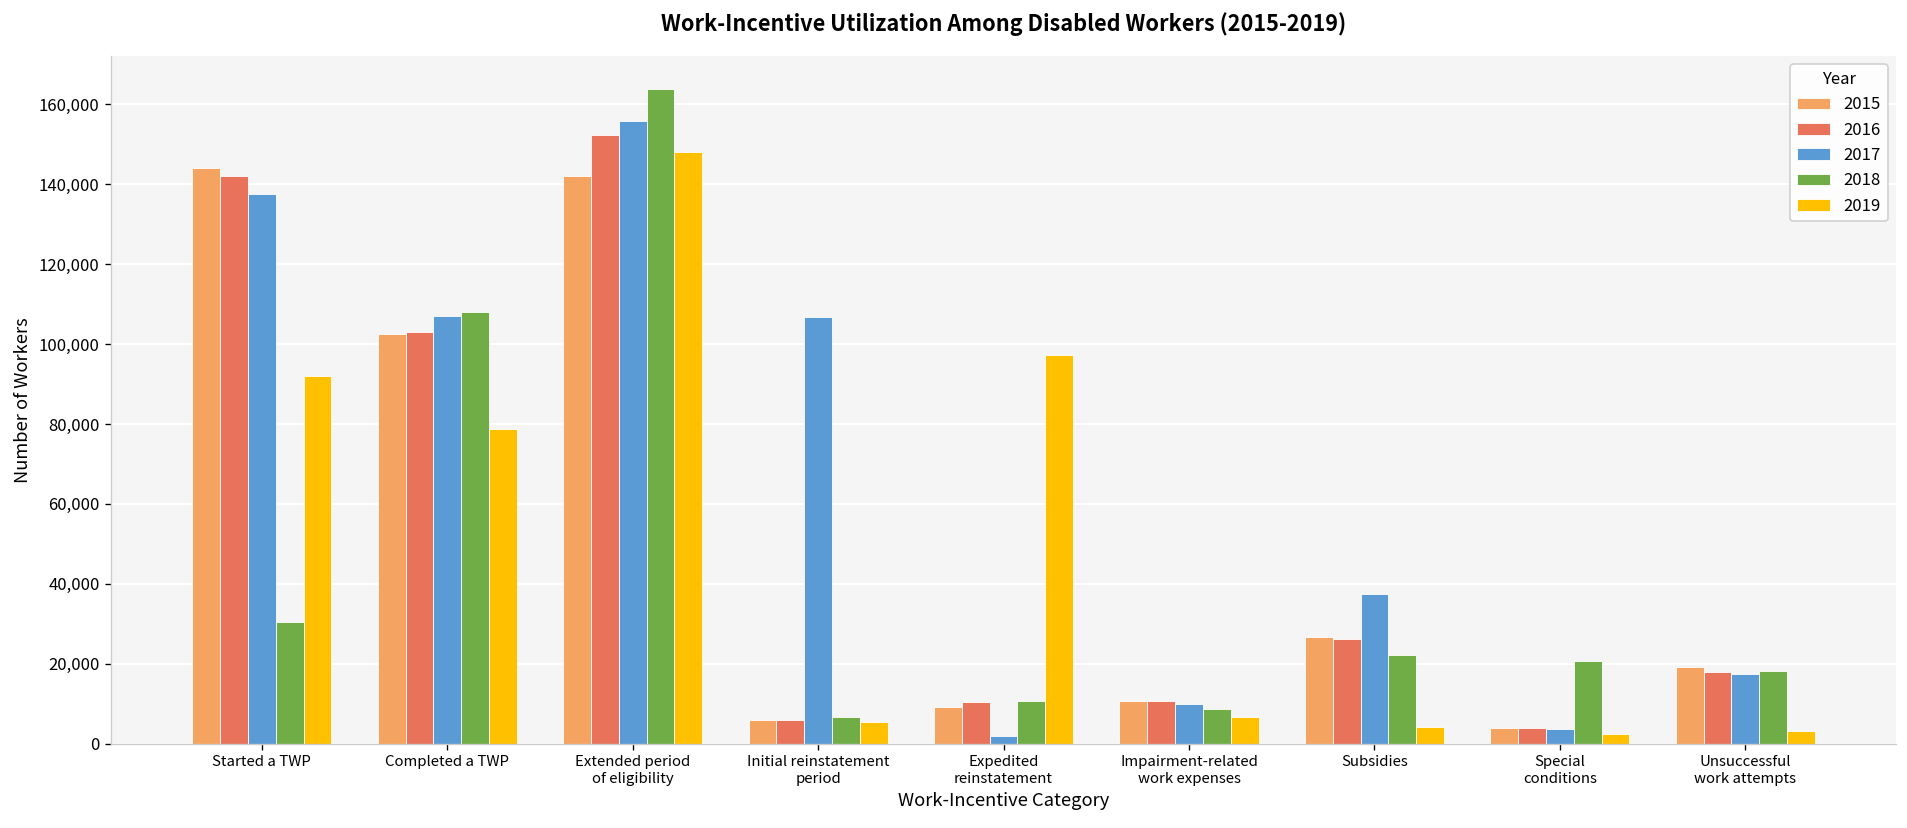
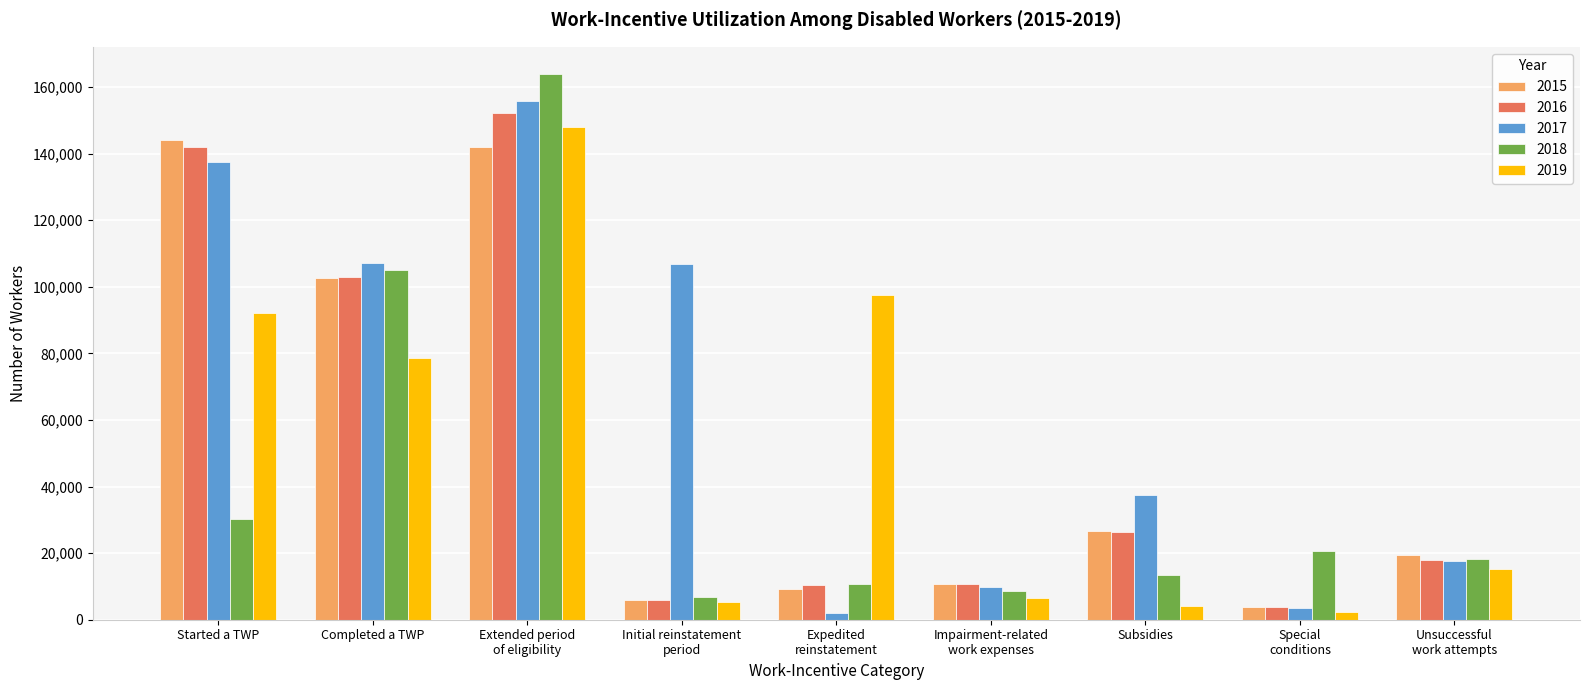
  {
    "2017": {
      "Started a TWP": "137,000",
      "Completed a TWP": "107,000",
      "Extended period of eligibility": "156,000",
      "Initial reinstatement period": "107,000",
      "Expedited reinstatement": "2,000",
      "Impairment-related work expenses": "10,000",
      "Subsidies": "37,000",
      "Special conditions": "4,000",
      "Unsuccessful work attempts": "18,000"
    },
    "2018": {
      "Started a TWP": "30,000",
-     "Completed a TWP": "108,000",
+     "Completed a TWP": "105,000",
      "Extended period of eligibility": "164,000",
      "Initial reinstatement period": "7,000",
      "Expedited reinstatement": "11,000",
      "Impairment-related work expenses": "9,000",
-     "Subsidies": "22,000",
+     "Subsidies": "14,000",
      "Special conditions": "21,000",
      "Unsuccessful work attempts": "18,000"
    },
    "2019": {
      "Started a TWP": "92,000",
      "Completed a TWP": "79,000",
      "Extended period of eligibility": "148,000",
      "Initial reinstatement period": "5,000",
      "Expedited reinstatement": "97,000",
      "Impairment-related work expenses": "7,000",
      "Subsidies": "4,000",
      "Special conditions": "2,000",
-     "Unsuccessful work attempts": "3,000"
+     "Unsuccessful work attempts": "15,000"
    }
  }
